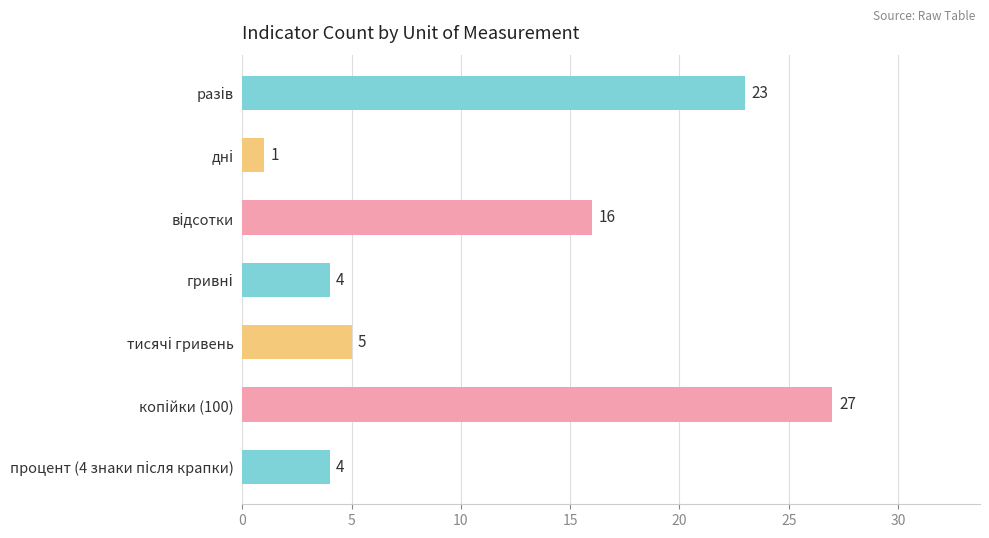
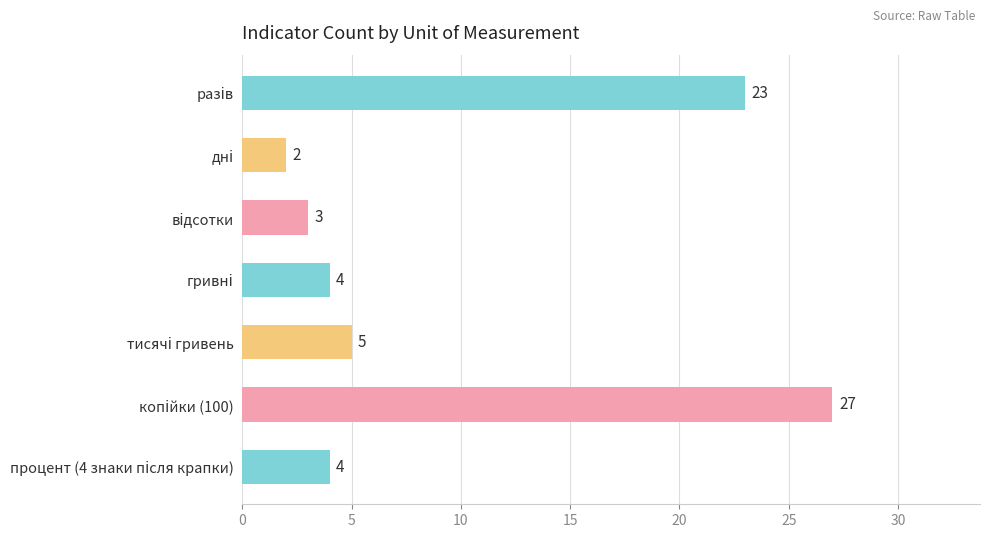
  {
    "разів": 23,
-   "дні": 1,
-   "відсотки": 16,
+   "дні": 2,
+   "відсотки": 3,
    "гривні": 4,
    "тисячі гривень": 5,
    "копійки (100)": 27,
    "процент (4 знаки після крапки)": 4
  }
